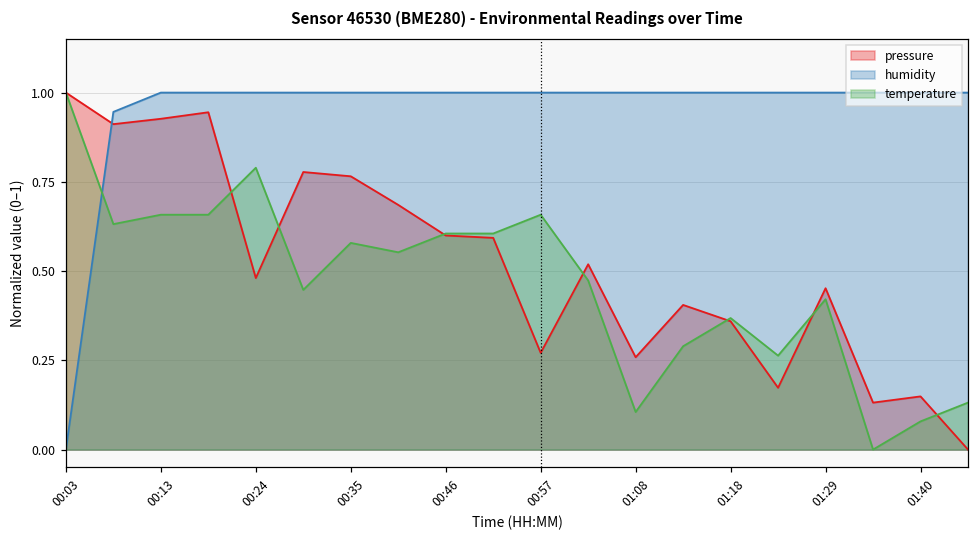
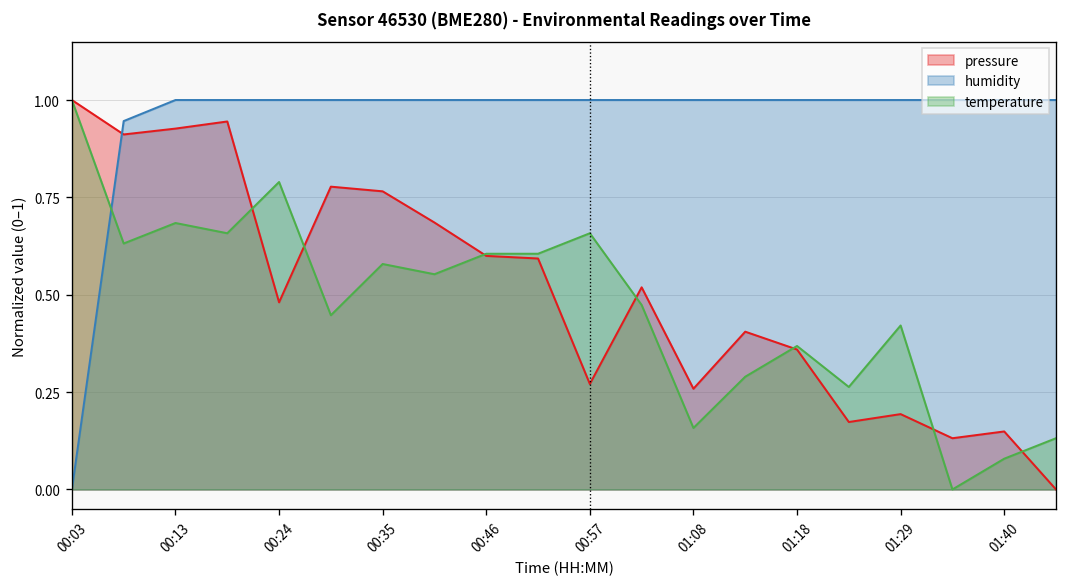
  {
    "pressure": {
      "00:13": 0.93,
      "00:24": 0.48,
      "00:35": 0.77,
      "00:57": 0.27,
      "01:08": 0.26,
      "01:18": 0.36,
-     "01:29": 0.45,
+     "01:29": 0.19,
      "01:40": 0.15
    },
    "humidity": {
      "00:03": 0.00,
      "00:13": 1.00,
      "00:24": 1.00,
      "00:35": 1.00,
      "00:46": 1.00,
      "00:57": 1.00,
      "01:08": 1.00,
      "01:18": 1.00,
      "01:29": 1.00
    },
    "temperature": {
-     "00:13": 0.66,
+     "00:13": 0.68,
      "00:24": 0.79,
      "00:35": 0.58,
      "00:57": 0.66,
-     "01:08": 0.11,
+     "01:08": 0.16,
      "01:18": 0.37,
      "01:29": 0.42,
      "01:40": 0.08
    }
  }
